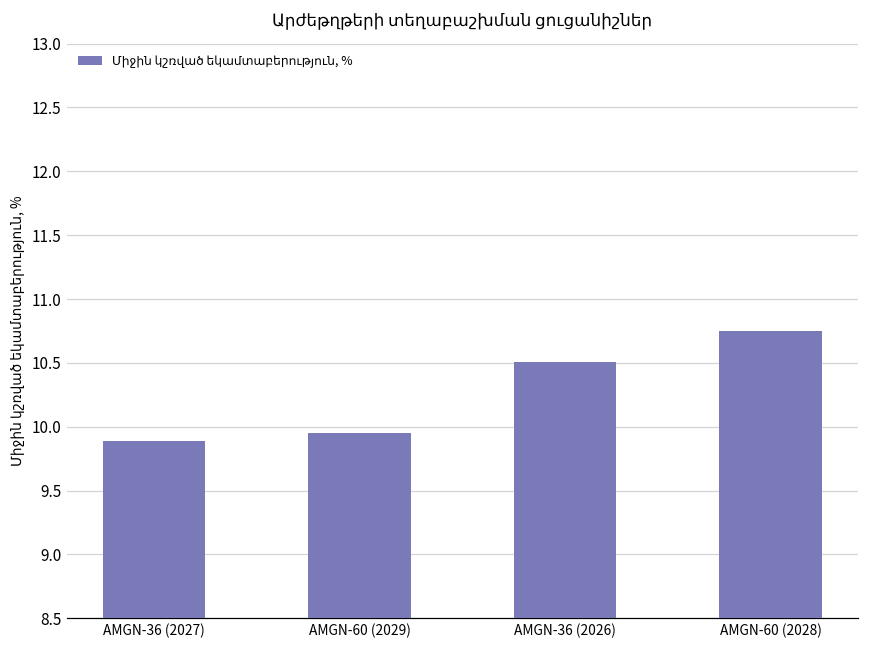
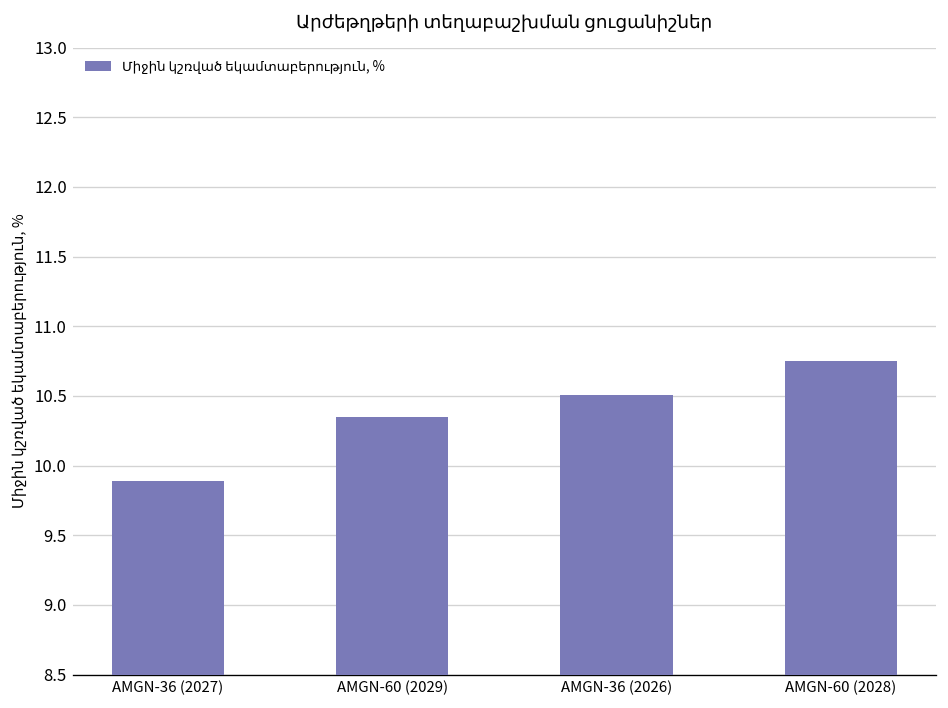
  {
    "AMGN-36 (2027)": 9.89,
-   "AMGN-60 (2029)": 9.95,
+   "AMGN-60 (2029)": 10.35,
    "AMGN-36 (2026)": 10.50,
    "AMGN-60 (2028)": 10.75
  }
